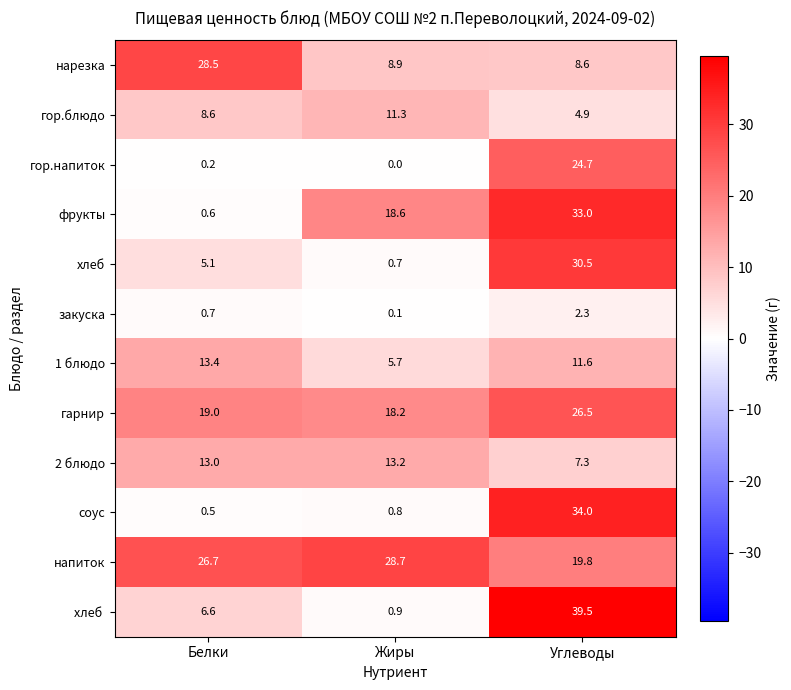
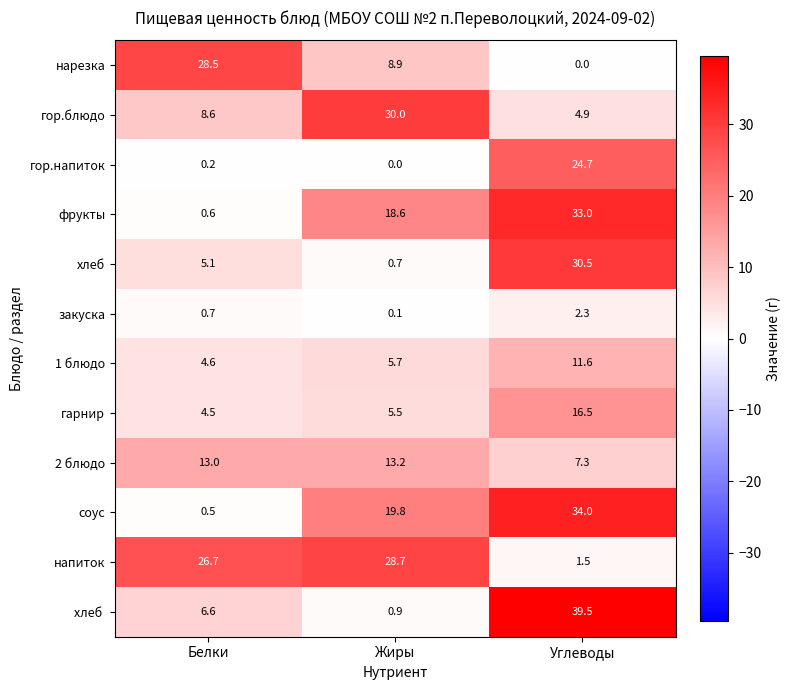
  {
    "нарезка": {
      "Белки": 28.5,
      "Жиры": 8.9,
-     "Углеводы": 8.6
+     "Углеводы": 0.0
    },
    "гор.блюдо": {
      "Белки": 8.6,
-     "Жиры": 11.3,
+     "Жиры": 30.0,
      "Углеводы": 4.9
    },
    "гор.напиток": {
      "Белки": 0.2,
      "Жиры": 0.0,
      "Углеводы": 24.7
    },
    "фрукты": {
      "Белки": 0.6,
      "Жиры": 18.6,
      "Углеводы": 33.0
    },
    "закуска": {
      "Белки": 0.7,
      "Жиры": 0.1,
      "Углеводы": 2.3
    },
    "1 блюдо": {
-     "Белки": 13.4,
+     "Белки": 4.6,
      "Жиры": 5.7,
      "Углеводы": 11.6
    },
    "гарнир": {
-     "Белки": 19.0,
-     "Жиры": 18.2,
-     "Углеводы": 26.5
+     "Белки": 4.5,
+     "Жиры": 5.5,
+     "Углеводы": 16.5
    },
    "2 блюдо": {
      "Белки": 13.0,
      "Жиры": 13.2,
      "Углеводы": 7.3
    },
    "соус": {
      "Белки": 0.5,
-     "Жиры": 0.8,
+     "Жиры": 19.8,
      "Углеводы": 34.0
    },
    "напиток": {
      "Белки": 26.7,
      "Жиры": 28.7,
-     "Углеводы": 19.8
+     "Углеводы": 1.5
    }
  }
